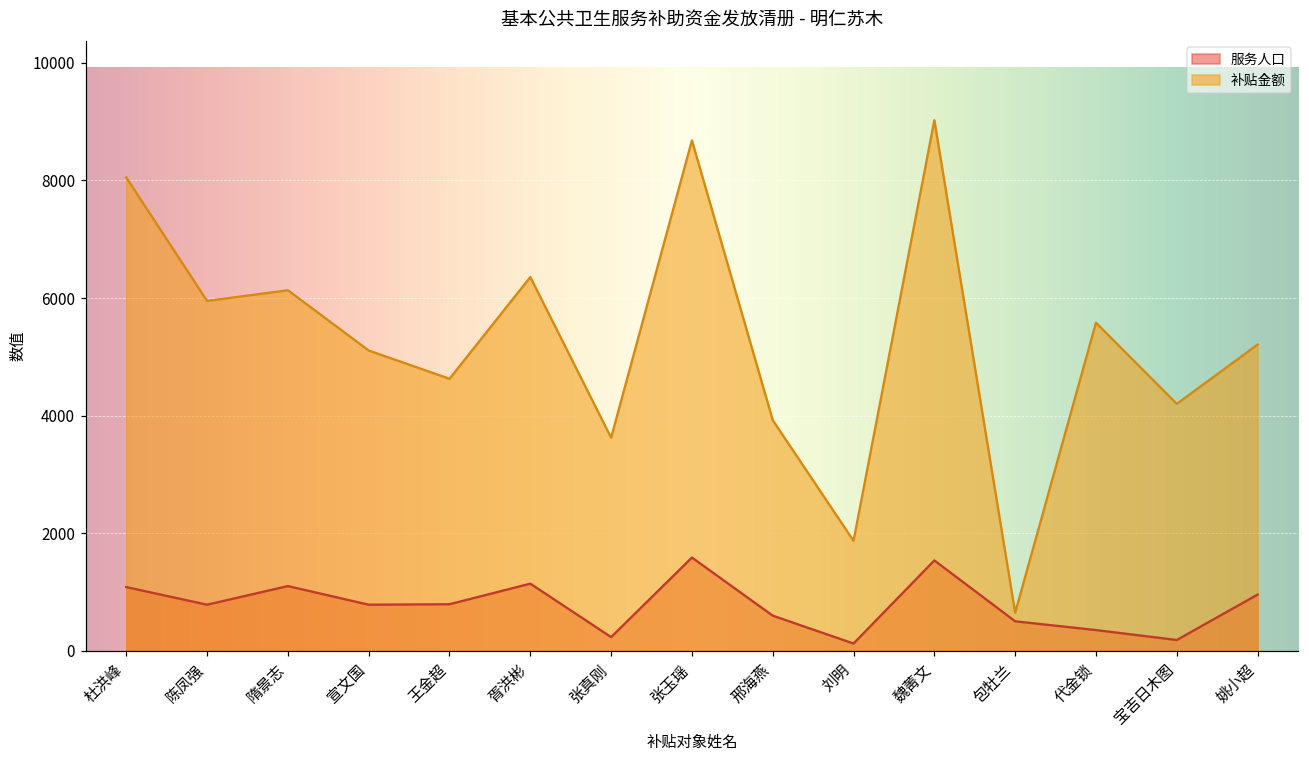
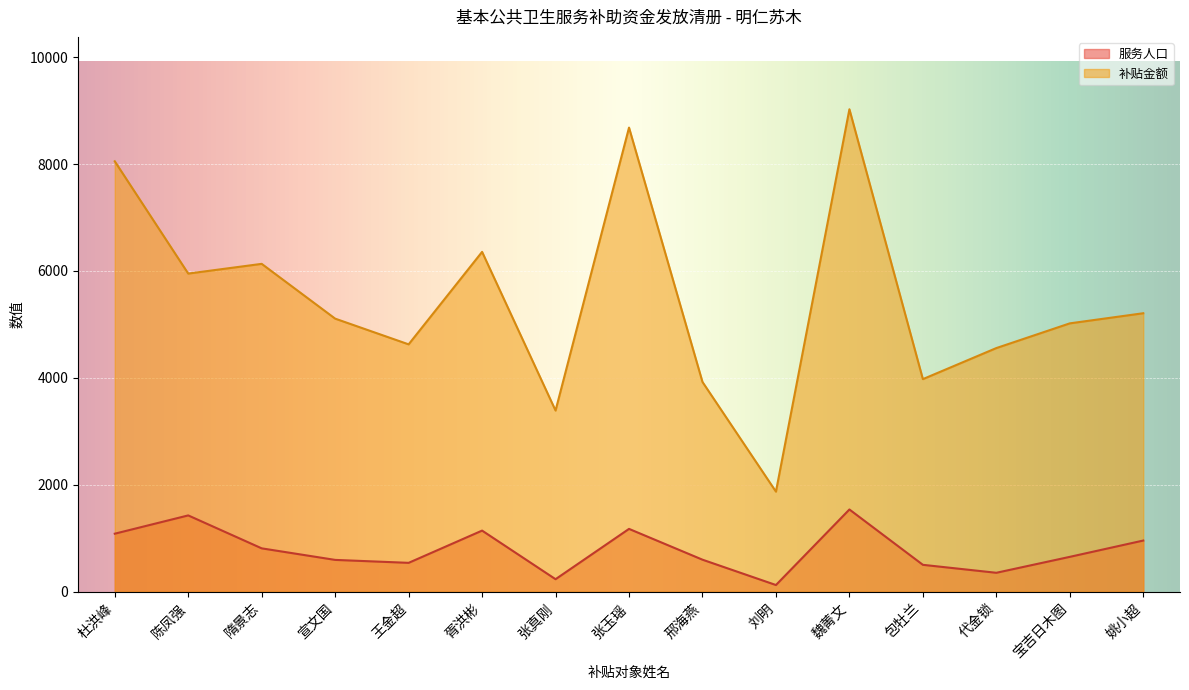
  {
    "服务人口": {
      "杜洪峰": 1100,
-     "陈凤强": 800,
-     "隋景志": 1100,
-     "宣文国": 800,
-     "王金超": 800,
+     "陈凤强": 1400,
+     "隋景志": 800,
+     "宣文国": 600,
+     "王金超": 500,
      "胥洪彬": 1100,
      "张真刚": 200,
-     "张玉瑶": 1600,
+     "张玉瑶": 1200,
      "邢海燕": 600,
      "刘明": 100,
      "魏菁文": 1500,
      "包牡兰": 500,
      "代金锁": 400,
-     "宝吉日木图": 200,
+     "宝吉日木图": 700,
      "姚小超": 1000
    },
    "补贴金额": {
      "杜洪峰": 8100,
      "陈凤强": 6000,
      "隋景志": 6100,
      "宣文国": 5100,
      "王金超": 4600,
      "胥洪彬": 6400,
-     "张真刚": 3600,
+     "张真刚": 3400,
      "张玉瑶": 8700,
      "邢海燕": 3900,
      "刘明": 1900,
      "魏菁文": 9000,
-     "包牡兰": 600,
-     "代金锁": 5600,
-     "宝吉日木图": 4200,
+     "包牡兰": 4000,
+     "代金锁": 4600,
+     "宝吉日木图": 5000,
      "姚小超": 5200
    }
  }
